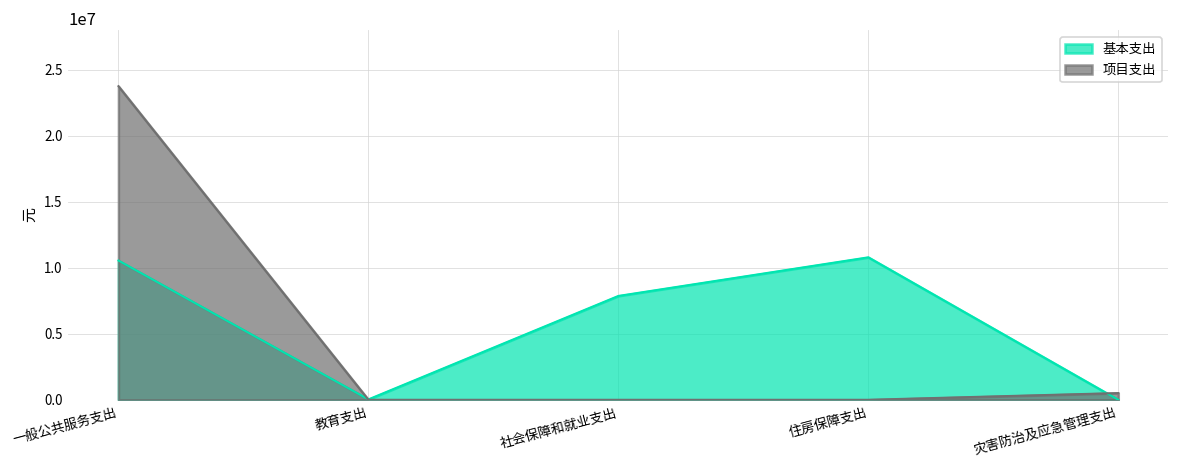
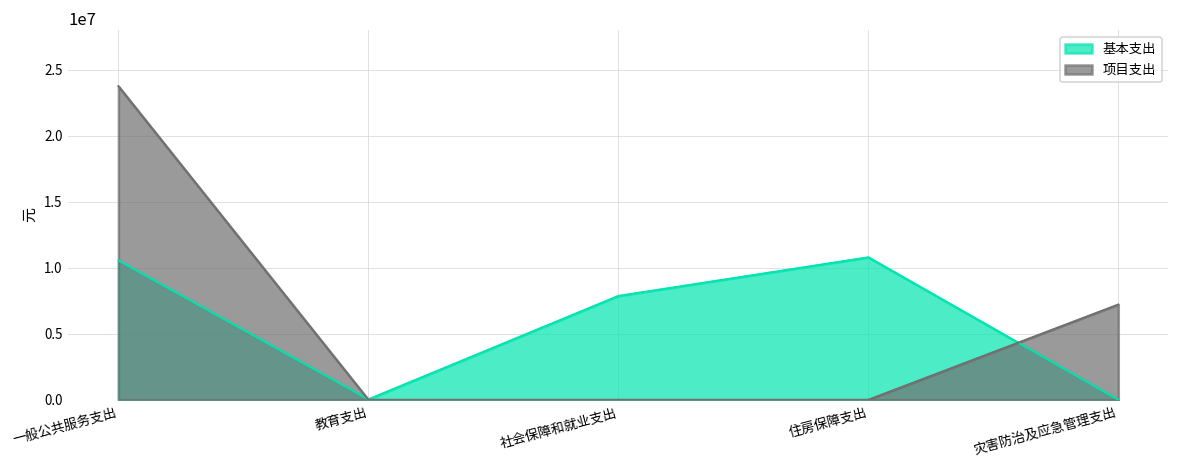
  {
    "基本支出": {
      "一般公共服务支出": 10600000,
      "社会保障和就业支出": 7900000,
      "住房保障支出": 10800000,
      "灾害防治及应急管理支出": 0
    },
    "项目支出": {
      "一般公共服务支出": 23800000,
      "社会保障和就业支出": 0,
      "住房保障支出": 0,
-     "灾害防治及应急管理支出": 500000
+     "灾害防治及应急管理支出": 7200000
    }
  }
